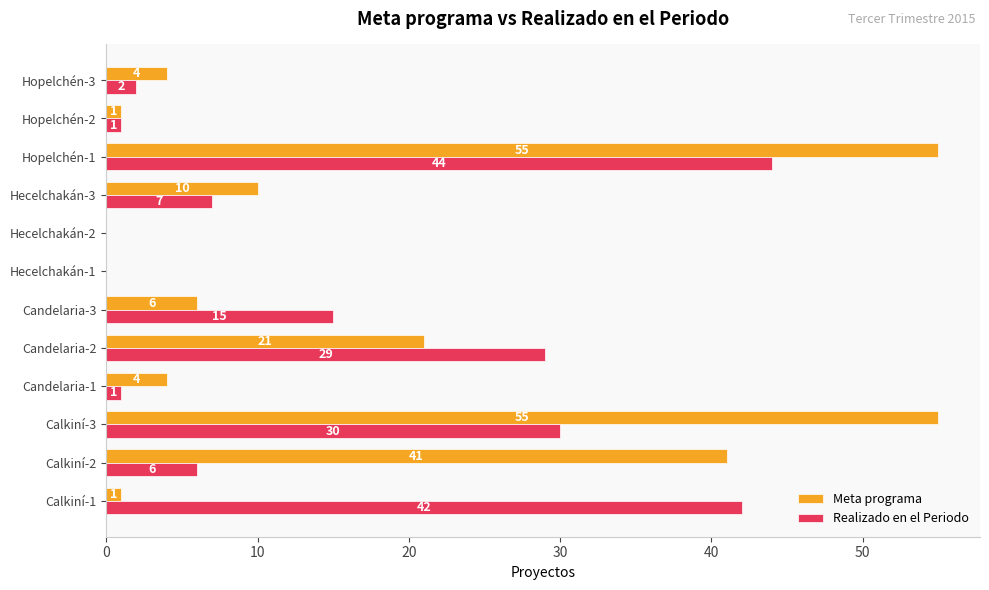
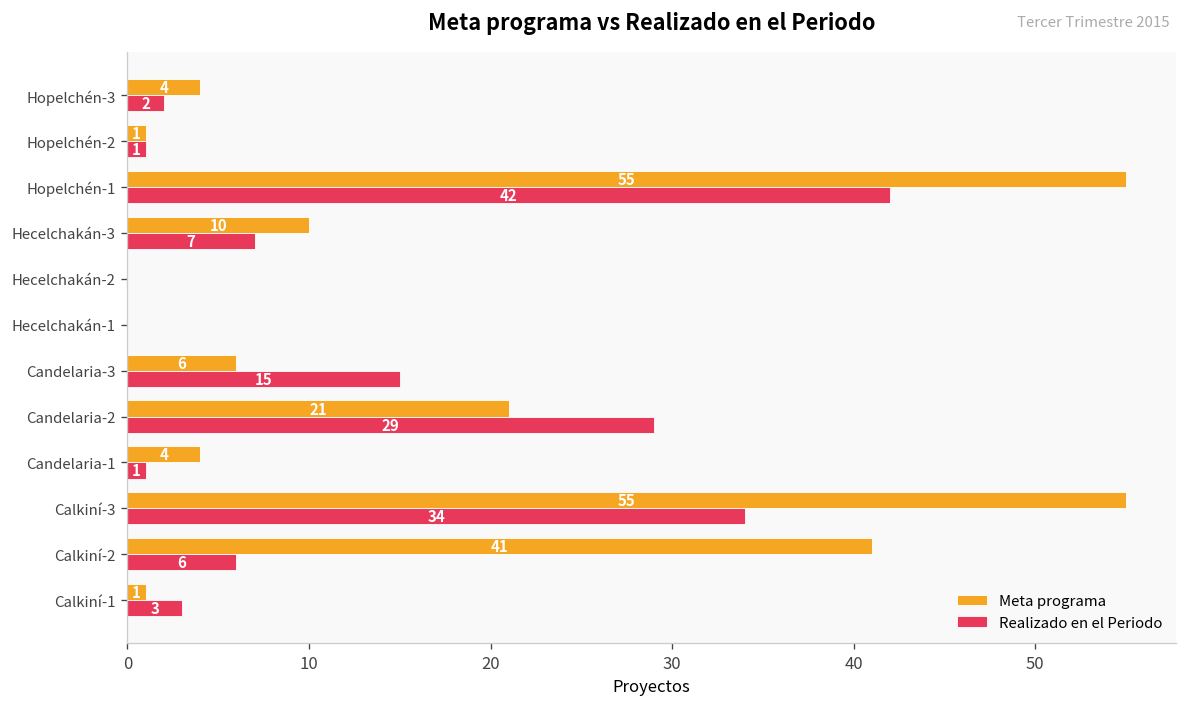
  {
    "Meta programa": {
      "Hopelchén-3": 4,
      "Hopelchén-2": 1,
      "Hopelchén-1": 55,
      "Hecelchakán-3": 10,
      "Candelaria-3": 6,
      "Candelaria-2": 21,
      "Candelaria-1": 4,
      "Calkiní-3": 55,
      "Calkiní-2": 41,
      "Calkiní-1": 1
    },
    "Realizado en el Periodo": {
      "Hopelchén-3": 2,
      "Hopelchén-2": 1,
-     "Hopelchén-1": 44,
+     "Hopelchén-1": 42,
      "Hecelchakán-3": 7,
      "Candelaria-3": 15,
      "Candelaria-2": 29,
      "Candelaria-1": 1,
-     "Calkiní-3": 30,
+     "Calkiní-3": 34,
      "Calkiní-2": 6,
-     "Calkiní-1": 42
+     "Calkiní-1": 3
    }
  }
